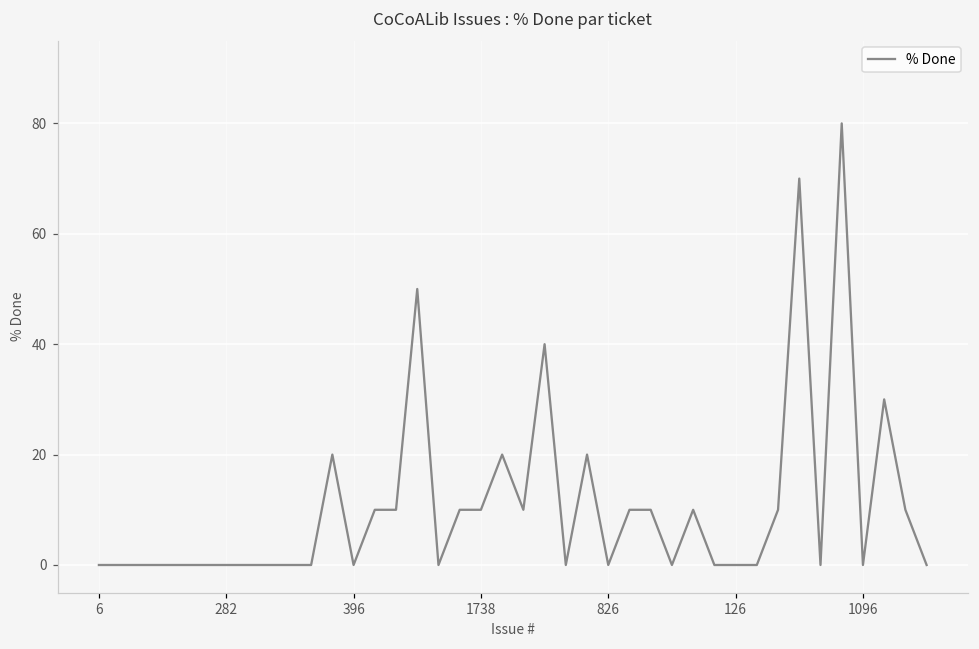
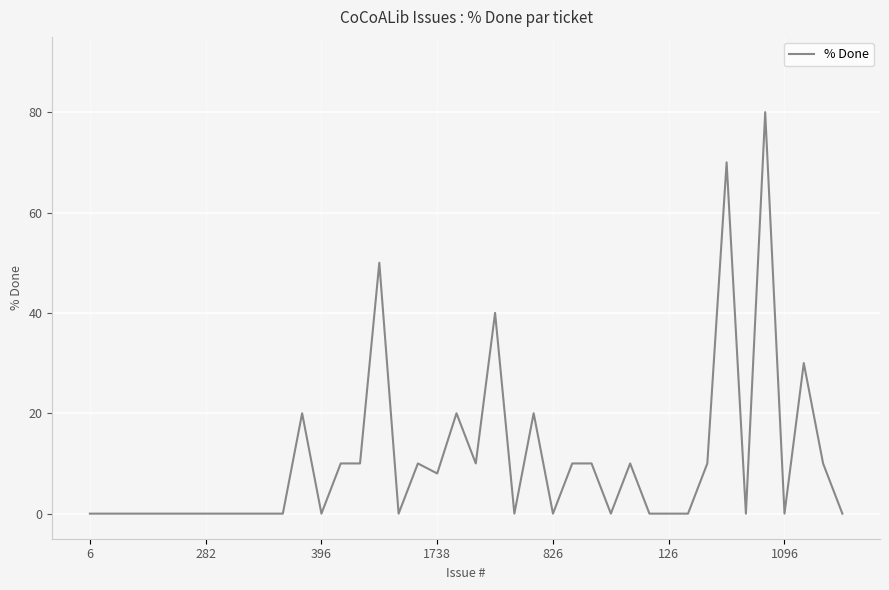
  {
    "6": 0,
    "282": 0,
    "396": 0,
-   "1738": 10,
+   "1738": 8,
    "826": 0,
    "126": 0,
    "1096": 0
  }
